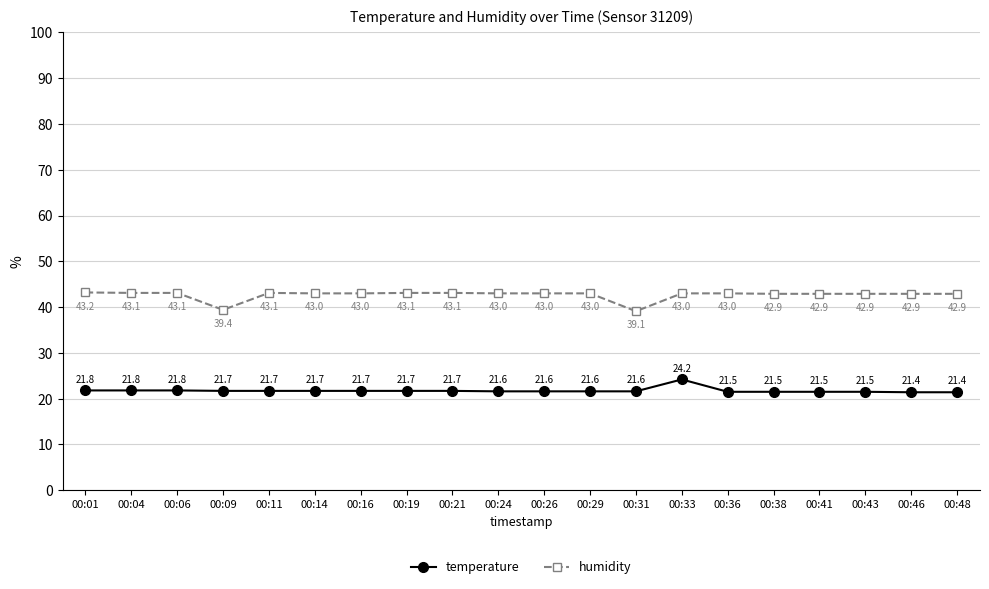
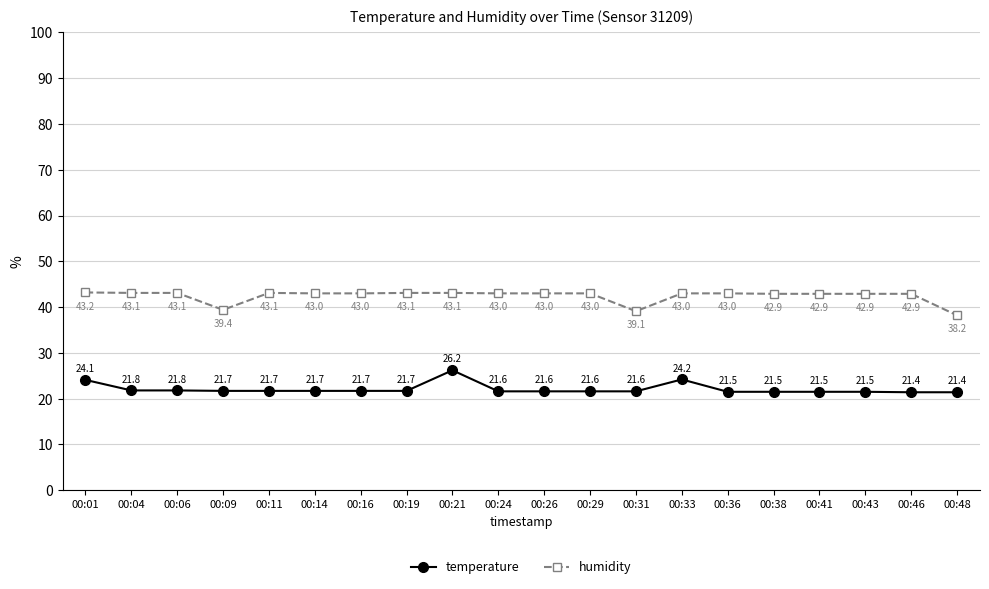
  {
    "temperature": {
-     "00:01": 21.8,
+     "00:01": 24.1,
      "00:04": 21.8,
      "00:06": 21.8,
      "00:09": 21.7,
      "00:11": 21.7,
      "00:14": 21.7,
      "00:16": 21.7,
      "00:19": 21.7,
-     "00:21": 21.7,
+     "00:21": 26.2,
      "00:24": 21.6,
      "00:26": 21.6,
      "00:29": 21.6,
      "00:31": 21.6,
      "00:33": 24.2,
      "00:36": 21.5,
      "00:38": 21.5,
      "00:41": 21.5,
      "00:43": 21.5,
      "00:46": 21.4,
      "00:48": 21.4
    },
    "humidity": {
      "00:01": 43.2,
      "00:04": 43.1,
      "00:06": 43.1,
      "00:09": 39.4,
      "00:11": 43.1,
      "00:14": 43.0,
      "00:16": 43.0,
      "00:19": 43.1,
      "00:21": 43.1,
      "00:24": 43.0,
      "00:26": 43.0,
      "00:29": 43.0,
      "00:31": 39.1,
      "00:33": 43.0,
      "00:36": 43.0,
      "00:38": 42.9,
      "00:41": 42.9,
      "00:43": 42.9,
      "00:46": 42.9,
-     "00:48": 42.9
+     "00:48": 38.2
    }
  }
